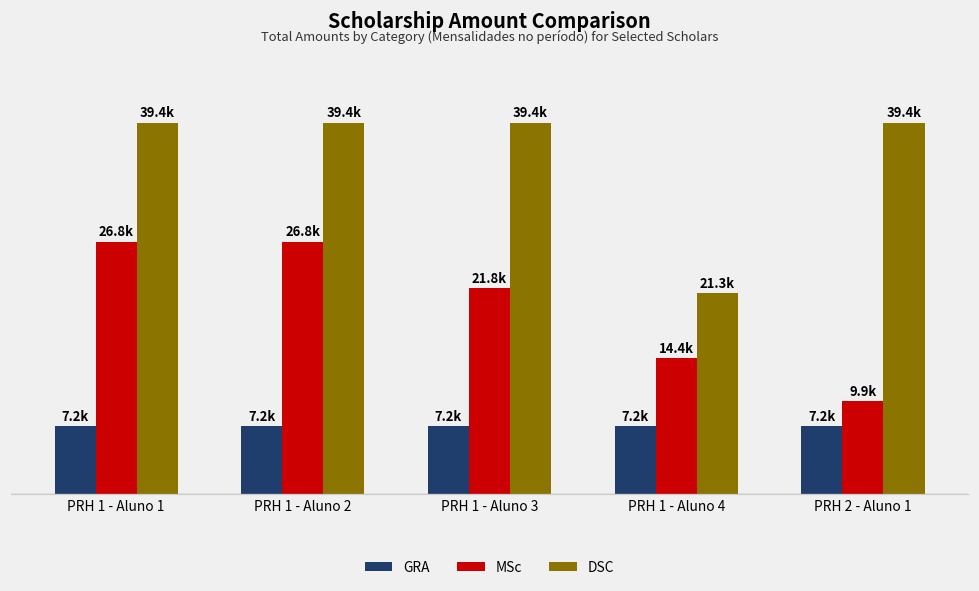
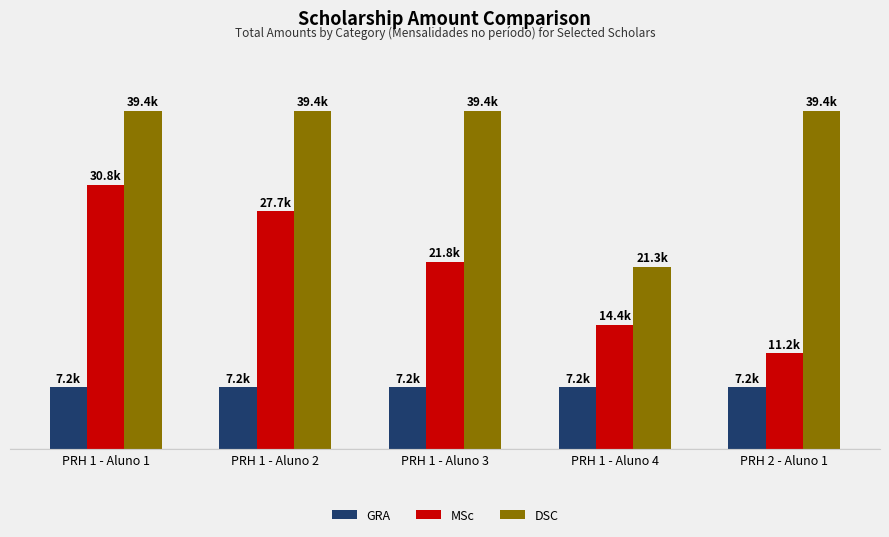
  {
    "GRA": {
      "PRH 1 - Aluno 1": "7.2k",
      "PRH 1 - Aluno 2": "7.2k",
      "PRH 1 - Aluno 3": "7.2k",
      "PRH 1 - Aluno 4": "7.2k",
      "PRH 2 - Aluno 1": "7.2k"
    },
    "MSc": {
-     "PRH 1 - Aluno 1": "26.8k",
-     "PRH 1 - Aluno 2": "26.8k",
+     "PRH 1 - Aluno 1": "30.8k",
+     "PRH 1 - Aluno 2": "27.7k",
      "PRH 1 - Aluno 3": "21.8k",
      "PRH 1 - Aluno 4": "14.4k",
-     "PRH 2 - Aluno 1": "9.9k"
+     "PRH 2 - Aluno 1": "11.2k"
    },
    "DSC": {
      "PRH 1 - Aluno 1": "39.4k",
      "PRH 1 - Aluno 2": "39.4k",
      "PRH 1 - Aluno 3": "39.4k",
      "PRH 1 - Aluno 4": "21.3k",
      "PRH 2 - Aluno 1": "39.4k"
    }
  }
